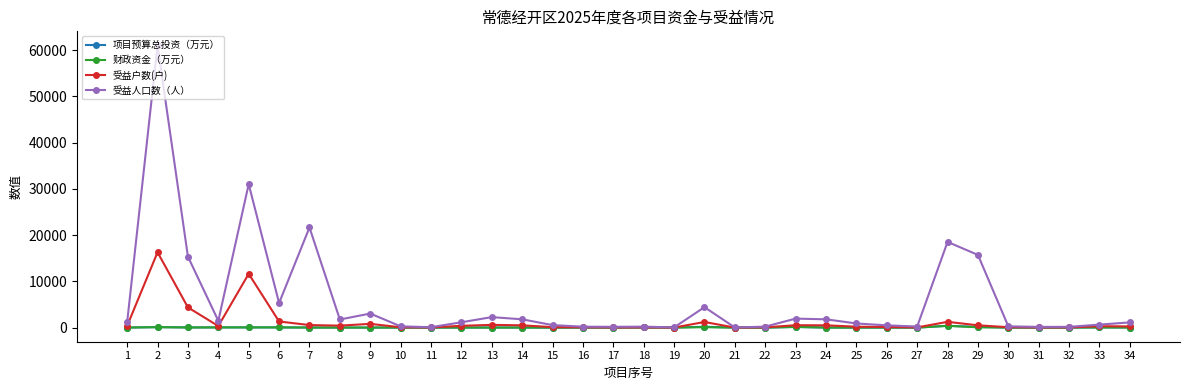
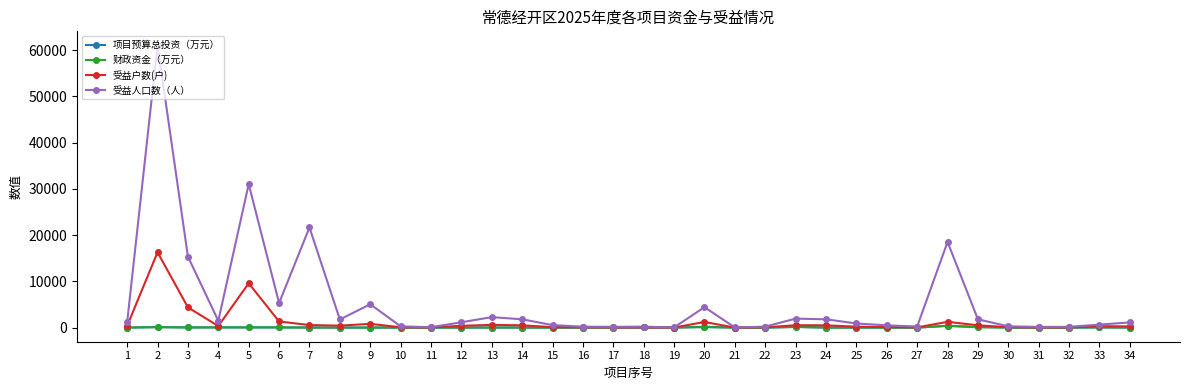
  {
    "财政资金（万元）": {
      "2": 0,
      "3": 0,
      "5": 0,
      "6": 0,
      "9": 0,
      "13": 0,
      "20": 0,
      "28": 0
    },
    "受益户数(户)": {
      "2": 16000,
      "3": 4000,
-     "5": 12000,
+     "5": 10000,
      "6": 1000,
      "9": 1000,
      "13": 1000,
      "20": 1000,
      "28": 1000
    },
    "受益人口数（人）": {
      "1": 1000,
      "3": 15000,
      "4": 1000,
      "5": 31000,
      "6": 5000,
      "7": 22000,
      "8": 2000,
-     "9": 3000,
+     "9": 5000,
      "12": 1000,
      "13": 2000,
      "14": 2000,
      "20": 4000,
      "23": 2000,
      "24": 2000,
      "25": 1000,
      "28": 19000,
-     "29": 16000,
+     "29": 2000,
      "34": 1000
    }
  }
